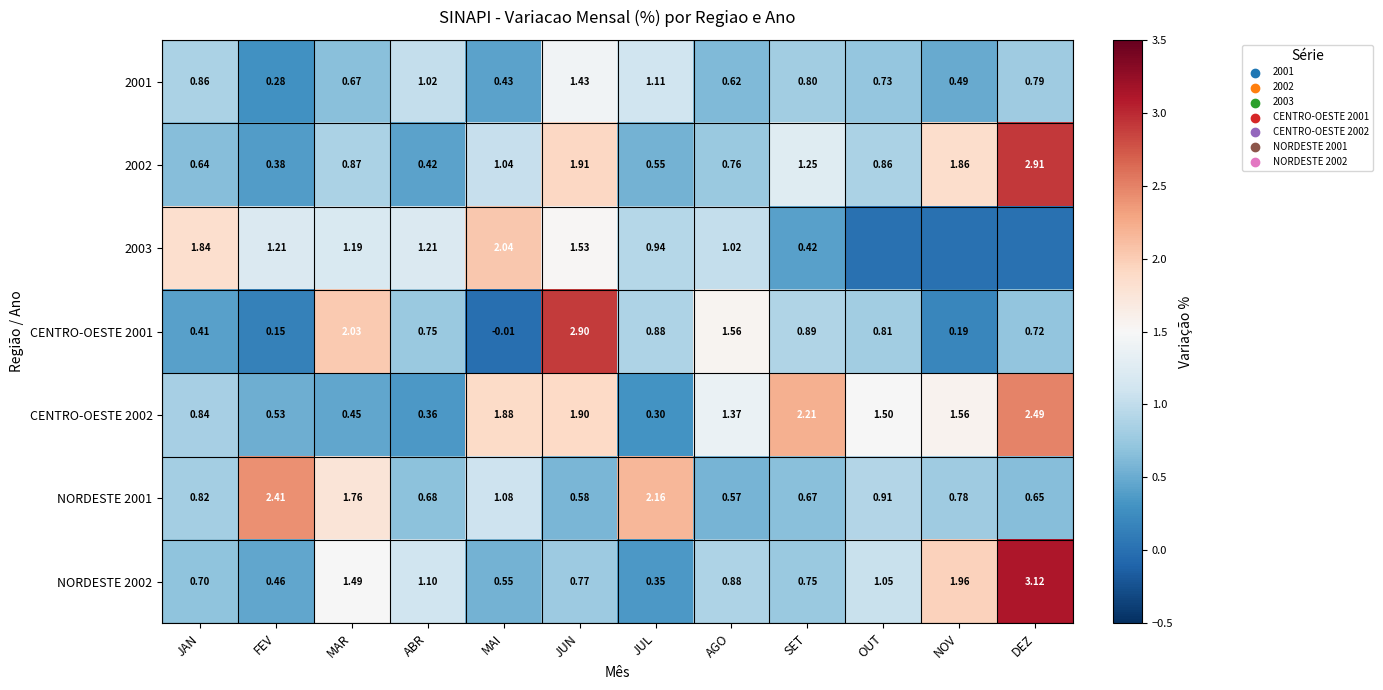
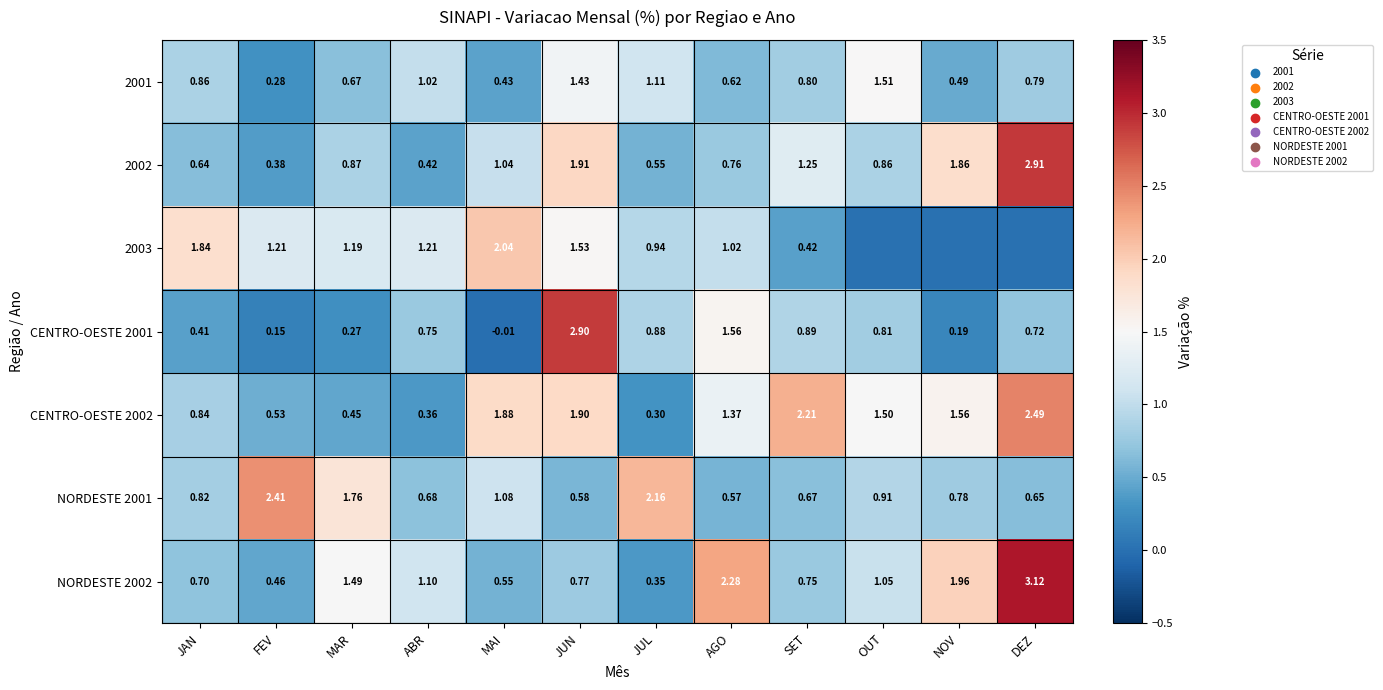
  {
    "2001": {
      "JAN": 0.86,
      "FEV": 0.28,
      "MAR": 0.67,
      "ABR": 1.02,
      "MAI": 0.43,
      "JUN": 1.43,
      "JUL": 1.11,
      "AGO": 0.62,
      "SET": 0.80,
-     "OUT": 0.73,
+     "OUT": 1.51,
      "NOV": 0.49,
      "DEZ": 0.79
    },
    "2002": {
      "JAN": 0.64,
      "FEV": 0.38,
      "MAR": 0.87,
      "ABR": 0.42,
      "MAI": 1.04,
      "JUN": 1.91,
      "JUL": 0.55,
      "AGO": 0.76,
      "SET": 1.25,
      "OUT": 0.86,
      "NOV": 1.86,
      "DEZ": 2.91
    },
    "2003": {
      "JAN": 1.84,
      "FEV": 1.21,
      "MAR": 1.19,
      "ABR": 1.21,
      "MAI": 2.04,
      "JUN": 1.53,
      "JUL": 0.94,
      "AGO": 1.02,
      "SET": 0.42
    },
    "CENTRO-OESTE 2001": {
      "JAN": 0.41,
      "FEV": 0.15,
-     "MAR": 2.03,
+     "MAR": 0.27,
      "ABR": 0.75,
      "MAI": -0.01,
      "JUN": 2.90,
      "JUL": 0.88,
      "AGO": 1.56,
      "SET": 0.89,
      "OUT": 0.81,
      "NOV": 0.19,
      "DEZ": 0.72
    },
    "CENTRO-OESTE 2002": {
      "JAN": 0.84,
      "FEV": 0.53,
      "MAR": 0.45,
      "ABR": 0.36,
      "MAI": 1.88,
      "JUN": 1.90,
      "JUL": 0.30,
      "AGO": 1.37,
      "SET": 2.21,
      "OUT": 1.50,
      "NOV": 1.56,
      "DEZ": 2.49
    },
    "NORDESTE 2001": {
      "JAN": 0.82,
      "FEV": 2.41,
      "MAR": 1.76,
      "ABR": 0.68,
      "MAI": 1.08,
      "JUN": 0.58,
      "JUL": 2.16,
      "AGO": 0.57,
      "SET": 0.67,
      "OUT": 0.91,
      "NOV": 0.78,
      "DEZ": 0.65
    },
    "NORDESTE 2002": {
      "JAN": 0.70,
      "FEV": 0.46,
      "MAR": 1.49,
      "ABR": 1.10,
      "MAI": 0.55,
      "JUN": 0.77,
      "JUL": 0.35,
-     "AGO": 0.88,
+     "AGO": 2.28,
      "SET": 0.75,
      "OUT": 1.05,
      "NOV": 1.96,
      "DEZ": 3.12
    }
  }
